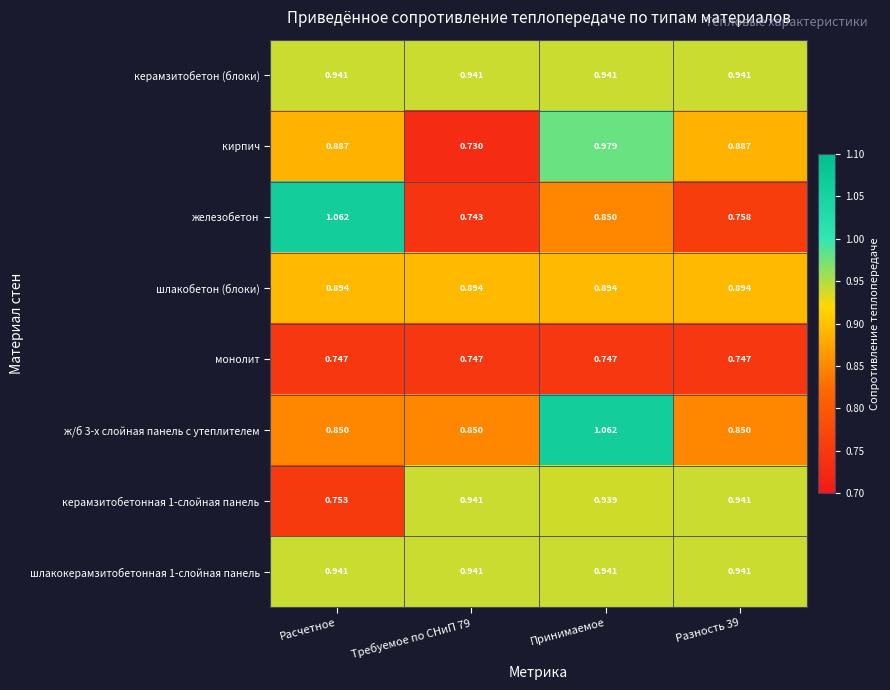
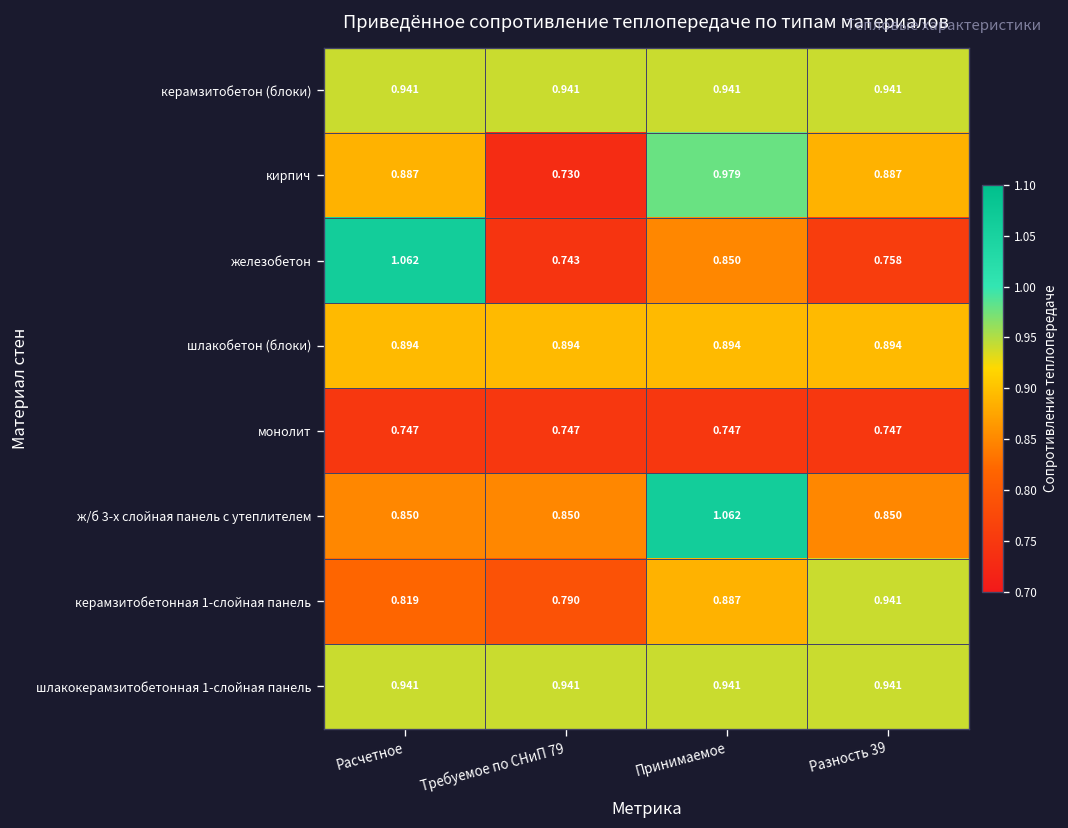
  {
    "керамзитобетон (блоки)": {
      "Расчетное": 0.941,
      "Требуемое по СНиП 79": 0.941,
      "Принимаемое": 0.941,
      "Разность 39": 0.941
    },
    "кирпич": {
      "Расчетное": 0.887,
      "Требуемое по СНиП 79": 0.730,
      "Принимаемое": 0.979,
      "Разность 39": 0.887
    },
    "железобетон": {
      "Расчетное": 1.062,
      "Требуемое по СНиП 79": 0.743,
      "Принимаемое": 0.850,
      "Разность 39": 0.758
    },
    "шлакобетон (блоки)": {
      "Расчетное": 0.894,
      "Требуемое по СНиП 79": 0.894,
      "Принимаемое": 0.894,
      "Разность 39": 0.894
    },
    "монолит": {
      "Расчетное": 0.747,
      "Требуемое по СНиП 79": 0.747,
      "Принимаемое": 0.747,
      "Разность 39": 0.747
    },
    "ж/б 3-х слойная панель с утеплителем": {
      "Расчетное": 0.850,
      "Требуемое по СНиП 79": 0.850,
      "Принимаемое": 1.062,
      "Разность 39": 0.850
    },
    "керамзитобетонная 1-слойная панель": {
-     "Расчетное": 0.753,
-     "Требуемое по СНиП 79": 0.941,
-     "Принимаемое": 0.939,
+     "Расчетное": 0.819,
+     "Требуемое по СНиП 79": 0.790,
+     "Принимаемое": 0.887,
      "Разность 39": 0.941
    },
    "шлакокерамзитобетонная 1-слойная панель": {
      "Расчетное": 0.941,
      "Требуемое по СНиП 79": 0.941,
      "Принимаемое": 0.941,
      "Разность 39": 0.941
    }
  }
